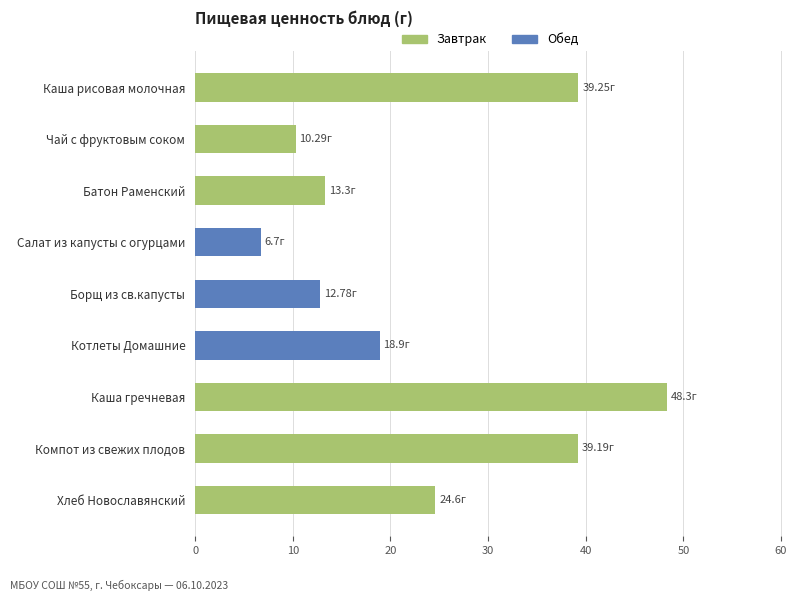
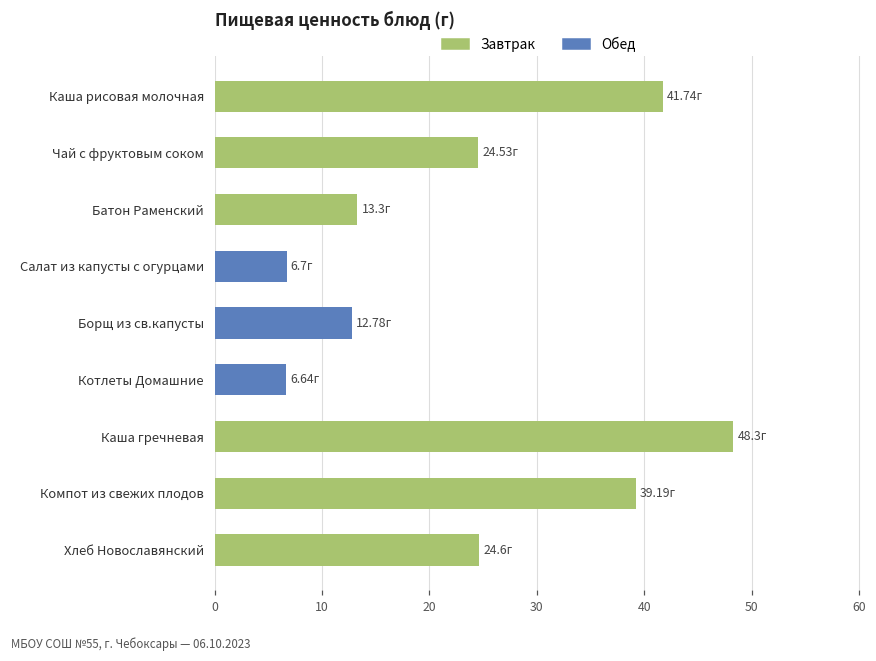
  {
-   "Каша рисовая молочная": "39.25г",
-   "Чай с фруктовым соком": "10.29г",
+   "Каша рисовая молочная": "41.74г",
+   "Чай с фруктовым соком": "24.53г",
    "Батон Раменский": "13.3г",
    "Салат из капусты с огурцами": "6.7г",
    "Борщ из св.капусты": "12.78г",
-   "Котлеты Домашние": "18.9г",
+   "Котлеты Домашние": "6.64г",
    "Каша гречневая": "48.3г",
    "Компот из свежих плодов": "39.19г",
    "Хлеб Новославянский": "24.6г"
  }
